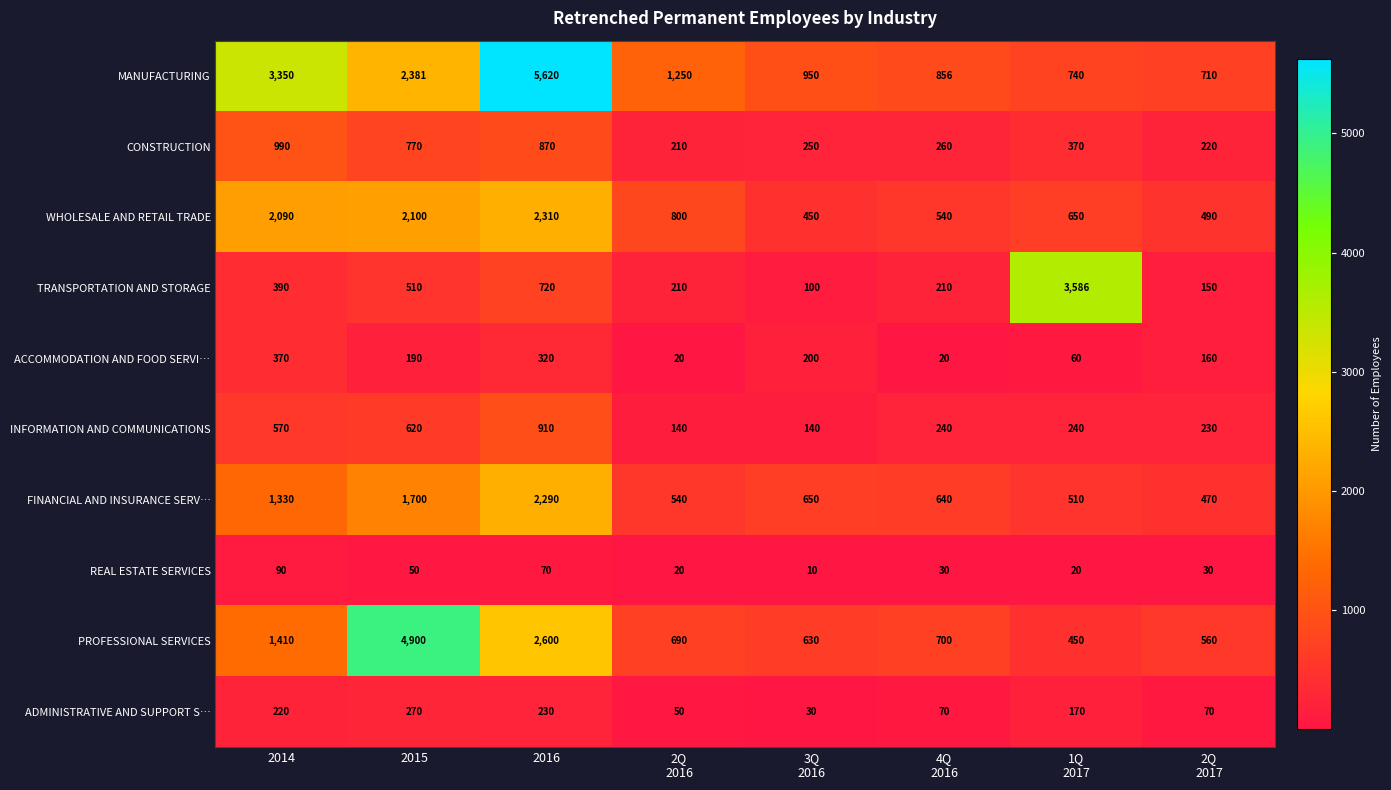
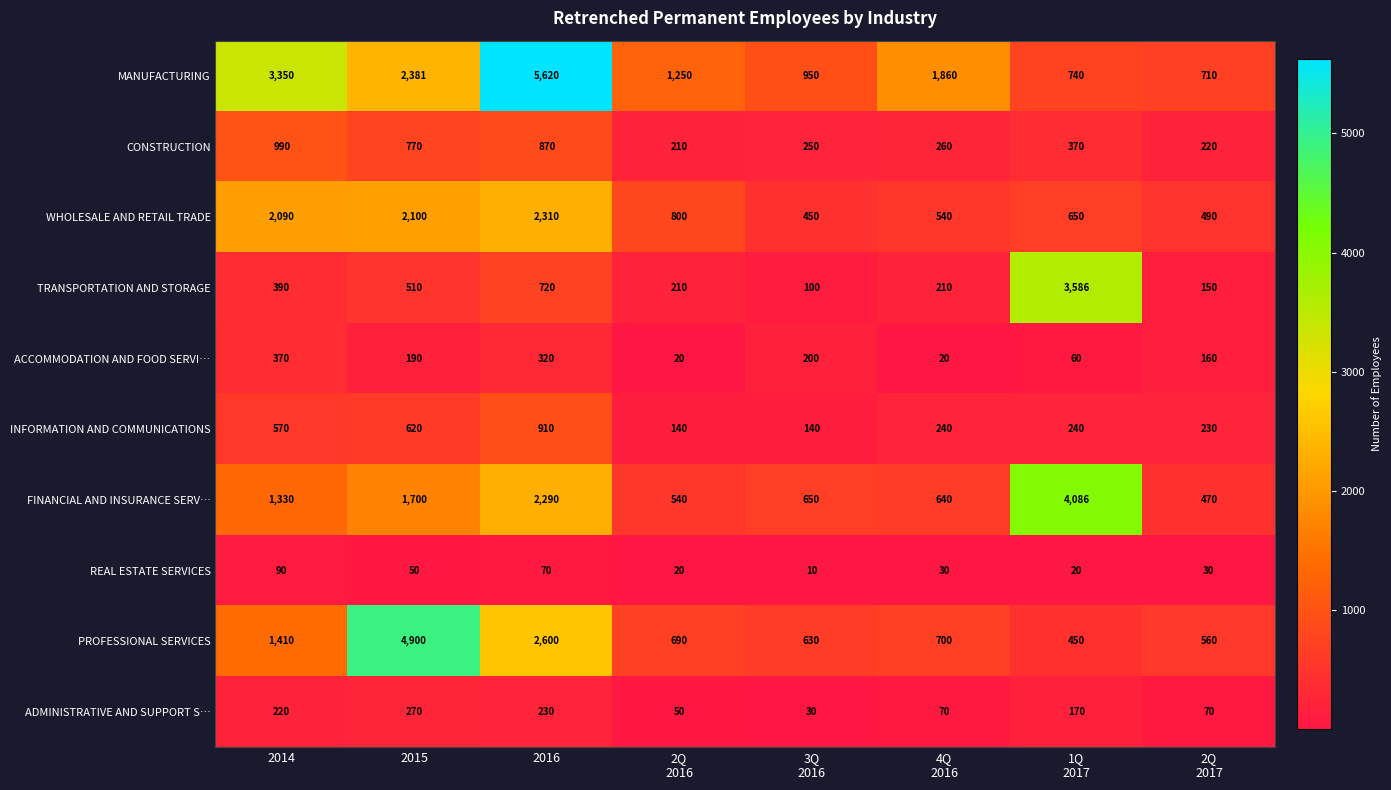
  {
    "MANUFACTURING": {
      "2014": "3,350",
      "2015": "2,381",
      "2016": "5,620",
      "2Q 2016": "1,250",
      "3Q 2016": "950",
-     "4Q 2016": "856",
+     "4Q 2016": "1,860",
      "1Q 2017": "740",
      "2Q 2017": "710"
    },
    "CONSTRUCTION": {
      "2014": "990",
      "2015": "770",
      "2016": "870",
      "2Q 2016": "210",
      "3Q 2016": "250",
      "4Q 2016": "260",
      "1Q 2017": "370",
      "2Q 2017": "220"
    },
    "WHOLESALE AND RETAIL TRADE": {
      "2014": "2,090",
      "2015": "2,100",
      "2016": "2,310",
      "2Q 2016": "800",
      "3Q 2016": "450",
      "4Q 2016": "540",
      "1Q 2017": "650",
      "2Q 2017": "490"
    },
    "TRANSPORTATION AND STORAGE": {
      "2014": "390",
      "2015": "510",
      "2016": "720",
      "2Q 2016": "210",
      "3Q 2016": "100",
      "4Q 2016": "210",
      "1Q 2017": "3,586",
      "2Q 2017": "150"
    },
    "ACCOMMODATION AND FOOD SERVI…": {
      "2014": "370",
      "2015": "190",
      "2016": "320",
      "2Q 2016": "20",
      "3Q 2016": "200",
      "4Q 2016": "20",
      "1Q 2017": "60",
      "2Q 2017": "160"
    },
    "INFORMATION AND COMMUNICATIONS": {
      "2014": "570",
      "2015": "620",
      "2016": "910",
      "2Q 2016": "140",
      "3Q 2016": "140",
      "4Q 2016": "240",
      "1Q 2017": "240",
      "2Q 2017": "230"
    },
    "FINANCIAL AND INSURANCE SERV…": {
      "2014": "1,330",
      "2015": "1,700",
      "2016": "2,290",
      "2Q 2016": "540",
      "3Q 2016": "650",
      "4Q 2016": "640",
-     "1Q 2017": "510",
+     "1Q 2017": "4,086",
      "2Q 2017": "470"
    },
    "REAL ESTATE SERVICES": {
      "2014": "90",
      "2015": "50",
      "2016": "70",
      "2Q 2016": "20",
      "3Q 2016": "10",
      "4Q 2016": "30",
      "1Q 2017": "20",
      "2Q 2017": "30"
    },
    "PROFESSIONAL SERVICES": {
      "2014": "1,410",
      "2015": "4,900",
      "2016": "2,600",
      "2Q 2016": "690",
      "3Q 2016": "630",
      "4Q 2016": "700",
      "1Q 2017": "450",
      "2Q 2017": "560"
    },
    "ADMINISTRATIVE AND SUPPORT S…": {
      "2014": "220",
      "2015": "270",
      "2016": "230",
      "2Q 2016": "50",
      "3Q 2016": "30",
      "4Q 2016": "70",
      "1Q 2017": "170",
      "2Q 2017": "70"
    }
  }
